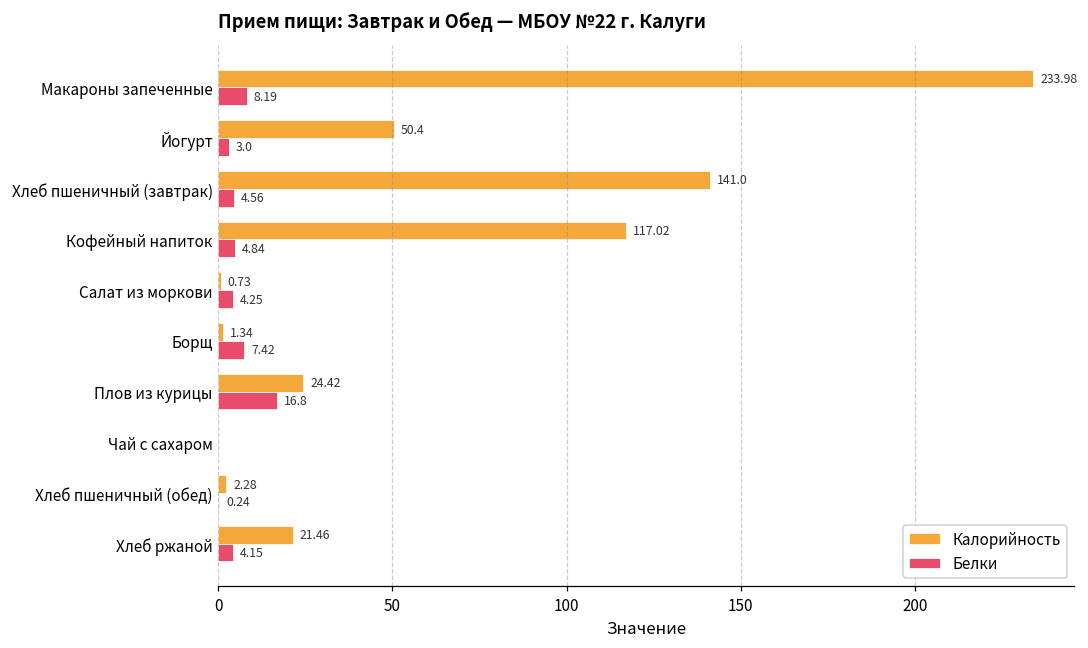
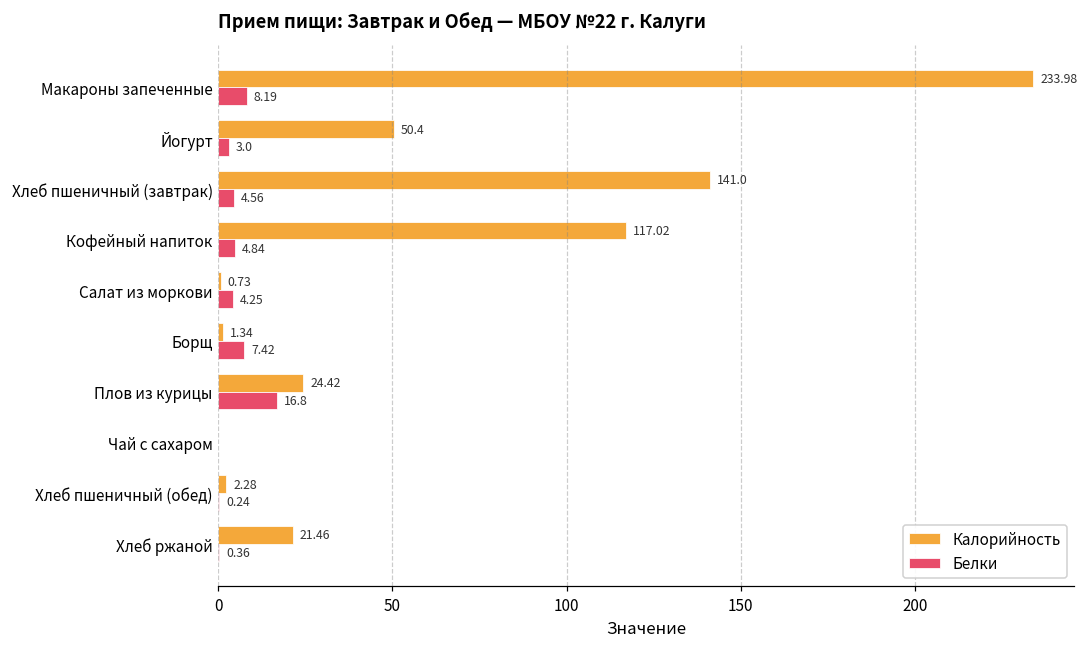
  {
    "Калорийность": {
      "Макароны запеченные": 233.98,
      "Йогурт": 50.4,
      "Хлеб пшеничный (завтрак)": 141.0,
      "Кофейный напиток": 117.02,
      "Салат из моркови": 0.73,
      "Борщ": 1.34,
      "Плов из курицы": 24.42,
      "Хлеб пшеничный (обед)": 2.28,
      "Хлеб ржаной": 21.46
    },
    "Белки": {
      "Макароны запеченные": 8.19,
      "Йогурт": 3.0,
      "Хлеб пшеничный (завтрак)": 4.56,
      "Кофейный напиток": 4.84,
      "Салат из моркови": 4.25,
      "Борщ": 7.42,
      "Плов из курицы": 16.8,
      "Хлеб пшеничный (обед)": 0.24,
-     "Хлеб ржаной": 4.15
+     "Хлеб ржаной": 0.36
    }
  }
